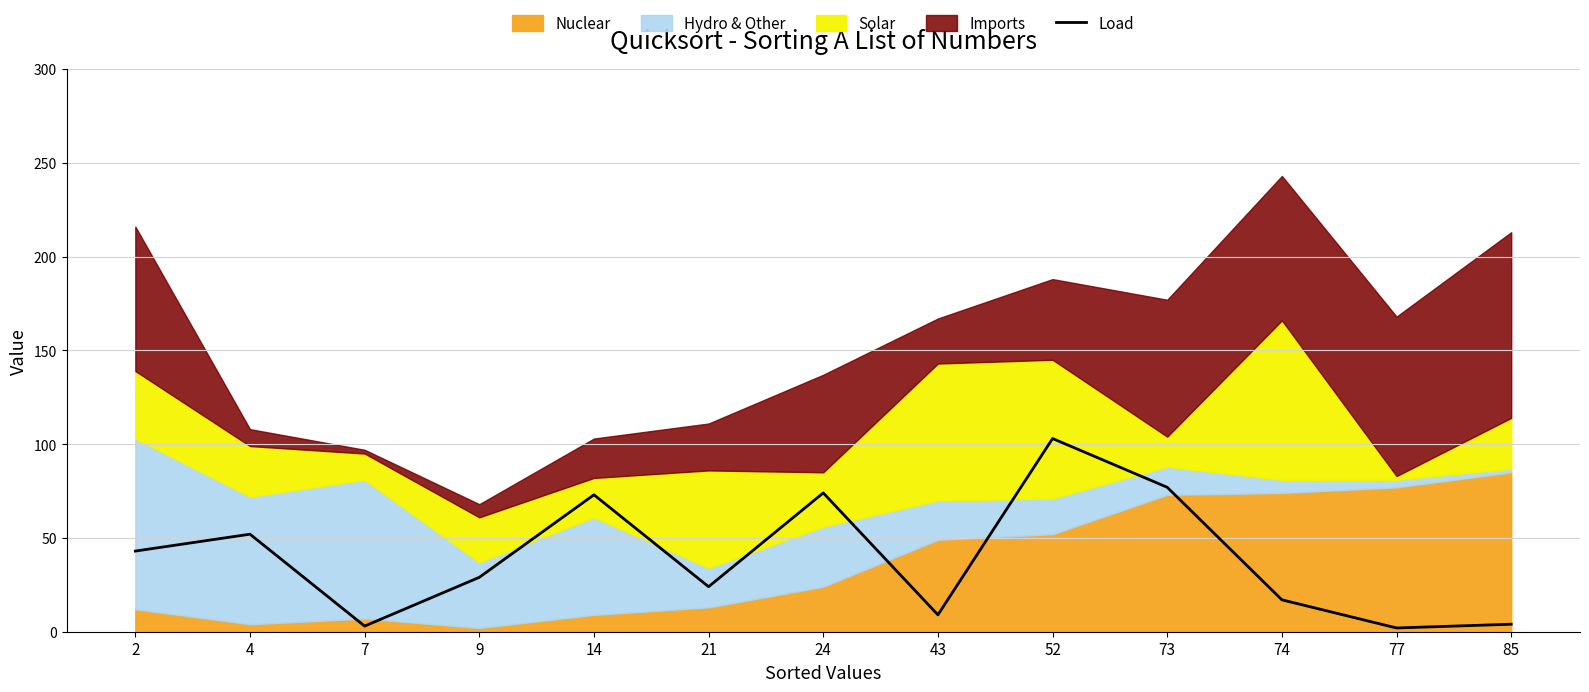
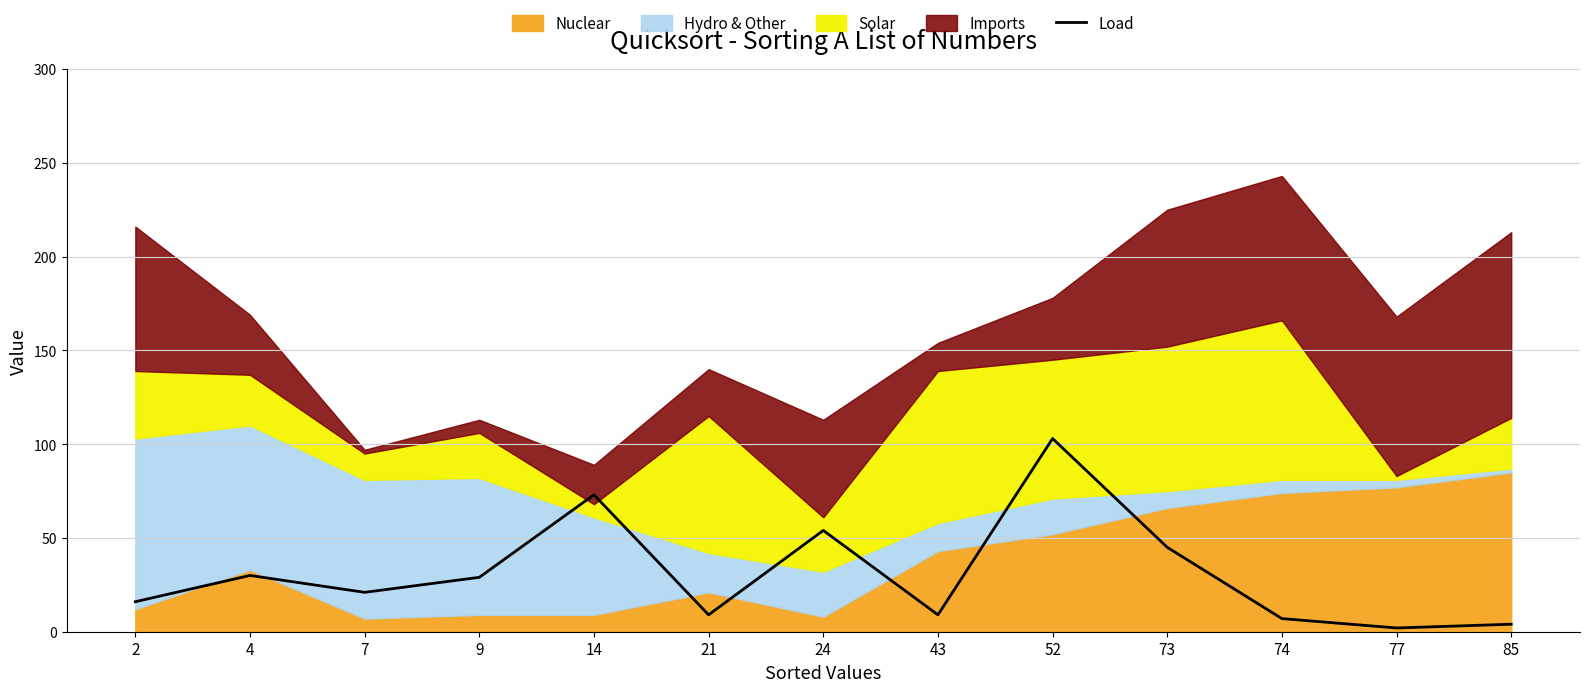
  {
    "Load": {
-     "2": 43,
-     "4": 52,
-     "7": 3,
+     "2": 16,
+     "4": 30,
+     "7": 21,
      "9": 29,
      "14": 73,
-     "21": 24,
-     "24": 74,
+     "21": 9,
+     "24": 54,
      "43": 9,
      "52": 103,
-     "73": 77,
-     "74": 17,
+     "73": 45,
+     "74": 7,
      "77": 2,
      "85": 4
    },
    "Nuclear": {
      "2": 12,
-     "4": 4,
+     "4": 33,
      "7": 7,
-     "9": 2,
+     "9": 9,
      "14": 9,
-     "21": 13,
-     "24": 24,
-     "43": 49,
+     "21": 21,
+     "24": 8,
+     "43": 43,
      "52": 52,
-     "73": 73,
+     "73": 66,
      "74": 74,
      "77": 77,
      "85": 85
    },
    "Hydro & Other": {
      "2": 91,
-     "4": 68,
+     "4": 77,
      "7": 74,
-     "9": 35,
+     "9": 73,
      "14": 52,
      "21": 21,
-     "24": 32,
-     "43": 21,
+     "24": 24,
+     "43": 15,
      "52": 19,
-     "73": 15,
+     "73": 9,
      "74": 7,
      "77": 4,
      "85": 2
    },
    "Solar": {
      "2": 36,
      "4": 27,
      "7": 14,
      "9": 24,
-     "14": 21,
-     "21": 52,
+     "14": 7,
+     "21": 73,
      "24": 29,
-     "43": 73,
+     "43": 81,
      "52": 74,
-     "73": 16,
+     "73": 77,
      "74": 85,
      "77": 2,
      "85": 27
    },
    "Imports": {
      "2": 77,
-     "4": 9,
+     "4": 32,
      "7": 2,
      "9": 7,
      "14": 21,
      "21": 25,
      "24": 52,
-     "43": 24,
-     "52": 43,
+     "43": 15,
+     "52": 33,
      "73": 73,
      "74": 77,
      "77": 85,
      "85": 99
    }
  }
